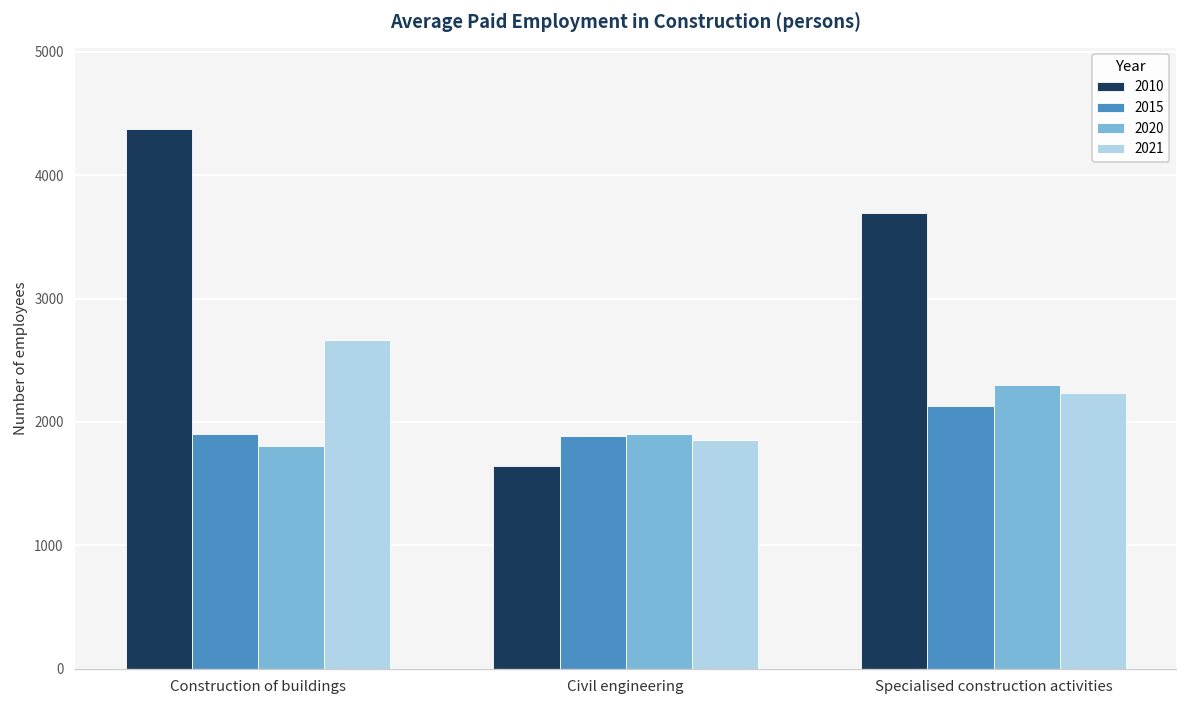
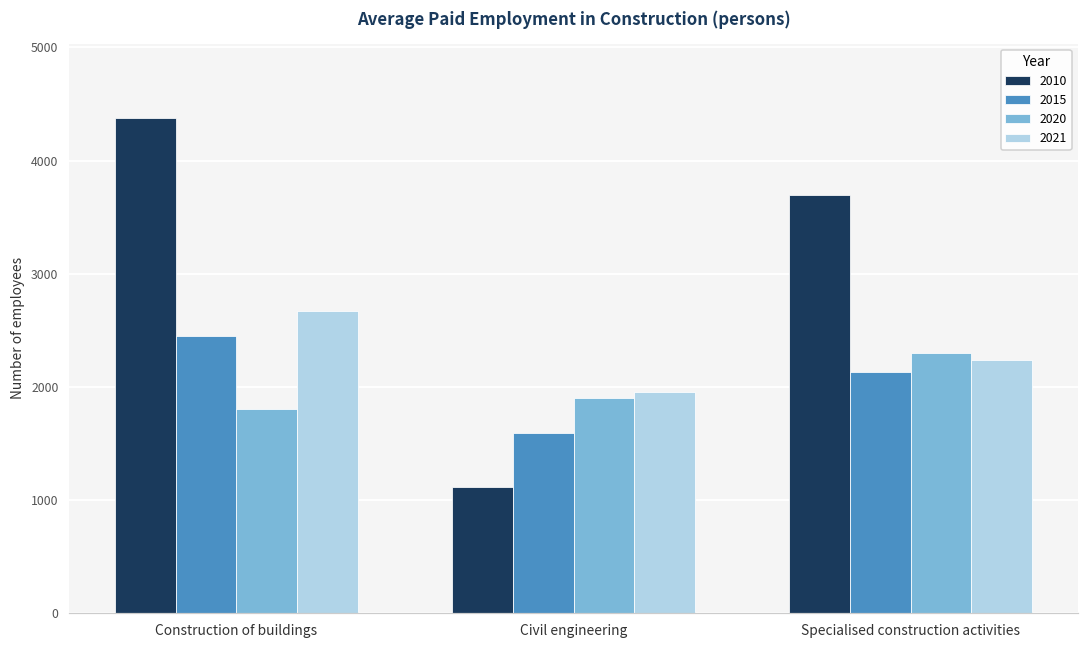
  {
    "2010": {
      "Construction of buildings": 4380,
-     "Civil engineering": 1640,
+     "Civil engineering": 1120,
      "Specialised construction activities": 3690
    },
    "2015": {
-     "Construction of buildings": 1900,
-     "Civil engineering": 1880,
+     "Construction of buildings": 2450,
+     "Civil engineering": 1590,
      "Specialised construction activities": 2130
    },
    "2020": {
      "Construction of buildings": 1800,
      "Civil engineering": 1900,
      "Specialised construction activities": 2300
    },
    "2021": {
      "Construction of buildings": 2670,
-     "Civil engineering": 1850,
+     "Civil engineering": 1960,
      "Specialised construction activities": 2240
    }
  }
